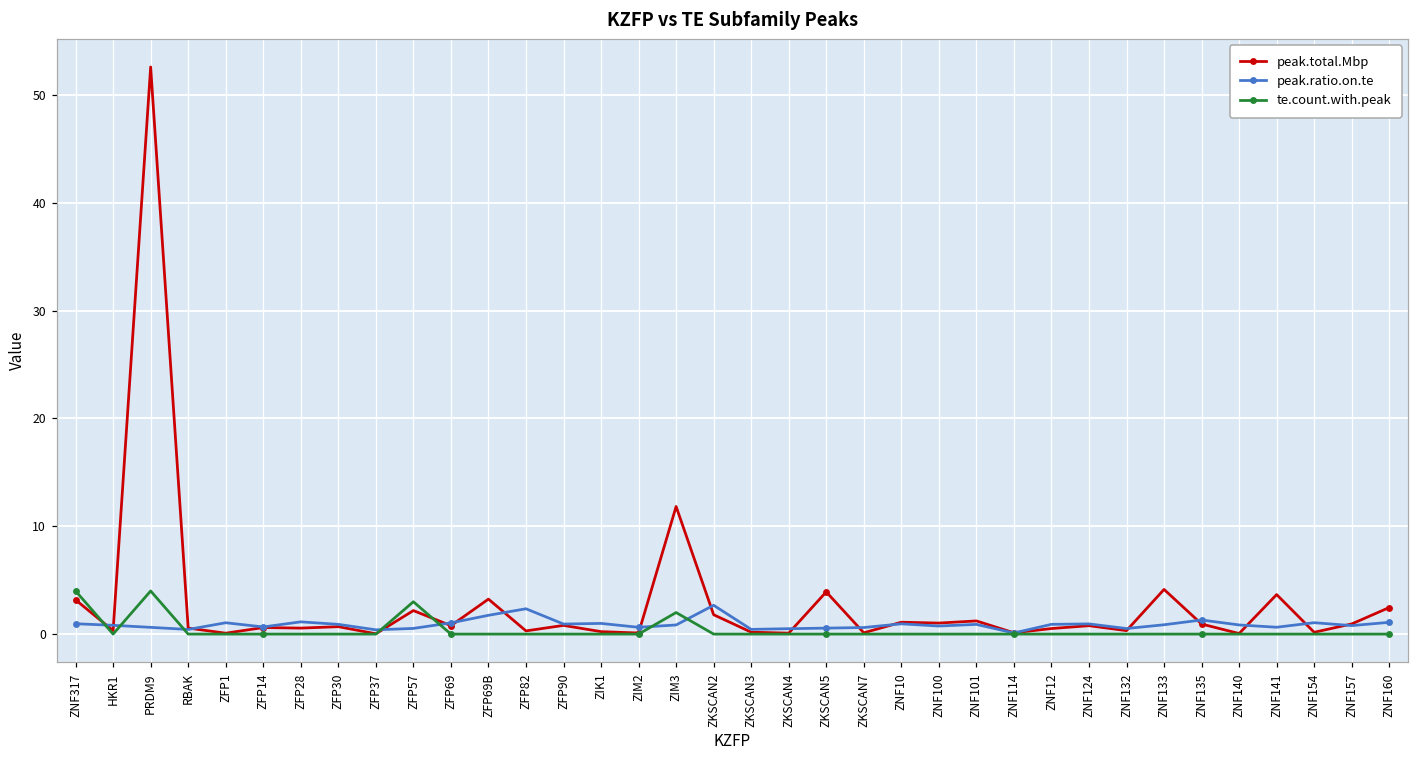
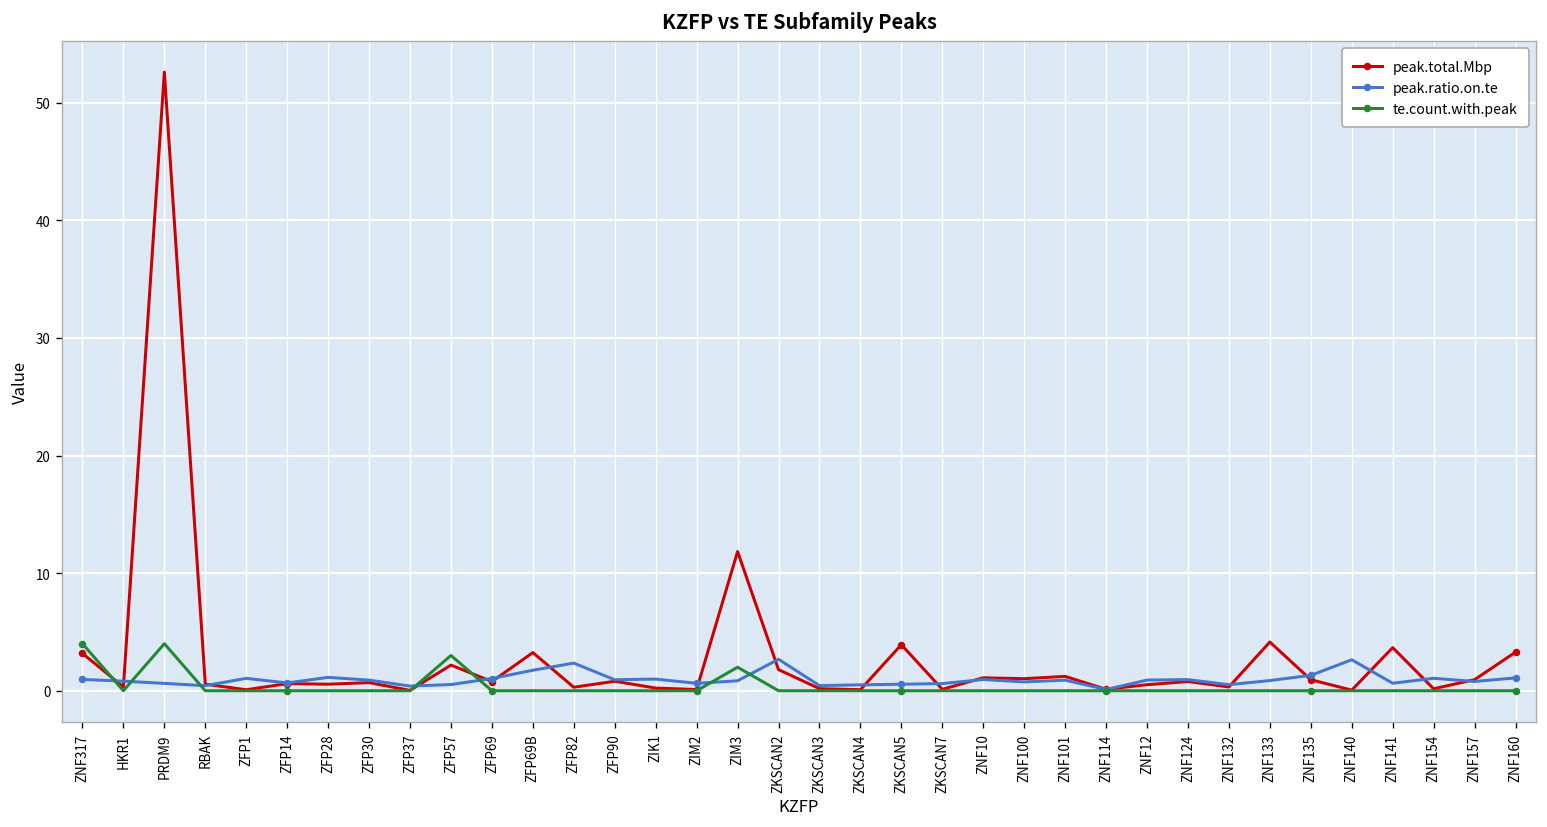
  {
    "peak.total.Mbp": {
      "ZNF317": 3,
      "HKR1": 0,
      "PRDM9": 53,
      "ZFP28": 1,
      "ZFP57": 2,
      "ZFP69B": 3,
      "ZFP82": 0,
      "ZIM3": 12,
      "ZKSCAN2": 2,
      "ZKSCAN5": 4,
      "ZNF100": 1,
      "ZNF101": 1,
      "ZNF12": 1,
      "ZNF133": 4,
      "ZNF135": 1,
      "ZNF141": 4,
-     "ZNF160": 2
+     "ZNF160": 3
    },
    "peak.ratio.on.te": {
      "ZNF317": 1,
      "HKR1": 1,
      "PRDM9": 1,
      "ZFP1": 1,
      "ZFP28": 1,
      "ZFP37": 0,
      "ZFP57": 1,
      "ZFP69B": 2,
      "ZFP82": 2,
      "ZIK1": 1,
      "ZIM2": 1,
      "ZIM3": 1,
      "ZKSCAN2": 3,
      "ZKSCAN4": 1,
      "ZKSCAN5": 1,
      "ZKSCAN7": 1,
      "ZNF100": 1,
      "ZNF101": 1,
      "ZNF12": 1,
      "ZNF133": 1,
      "ZNF135": 1,
-     "ZNF140": 1,
+     "ZNF140": 3,
      "ZNF141": 1,
      "ZNF154": 1,
      "ZNF160": 1
    },
    "te.count.with.peak": {
      "ZNF317": 4,
      "HKR1": 0,
      "PRDM9": 4,
      "RBAK": 0,
      "ZFP14": 0,
      "ZFP28": 0,
      "ZFP30": 0,
      "ZFP57": 3,
      "ZFP69": 0,
      "ZFP69B": 0,
      "ZFP82": 0,
      "ZFP90": 0,
      "ZIM3": 2,
      "ZKSCAN2": 0,
      "ZKSCAN5": 0,
      "ZNF10": 0,
      "ZNF100": 0,
      "ZNF101": 0,
      "ZNF12": 0,
      "ZNF124": 0,
      "ZNF132": 0,
      "ZNF133": 0,
      "ZNF135": 0,
      "ZNF141": 0,
      "ZNF157": 0,
      "ZNF160": 0
    }
  }
